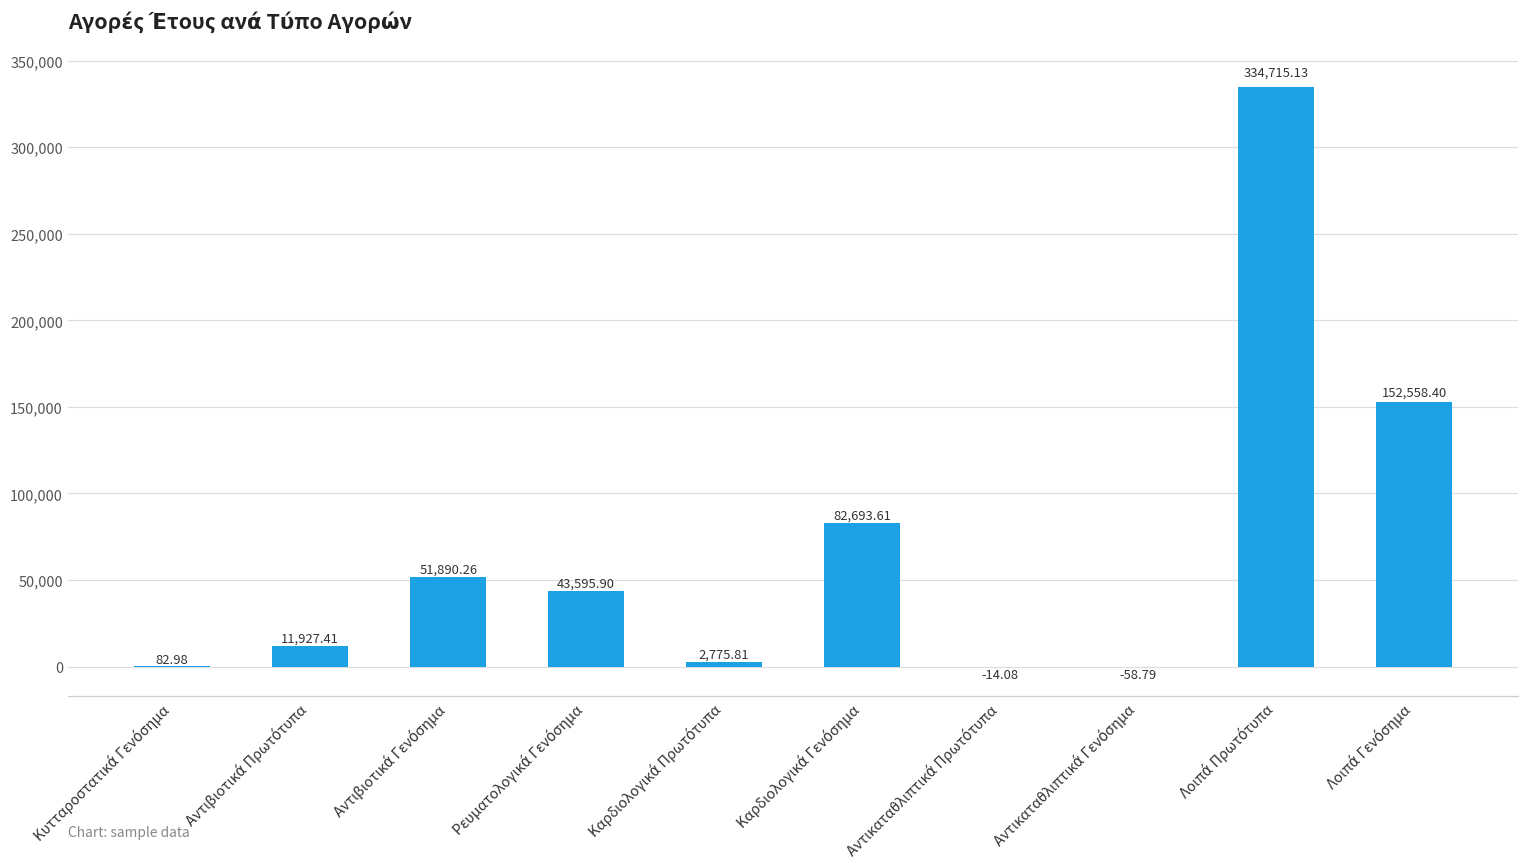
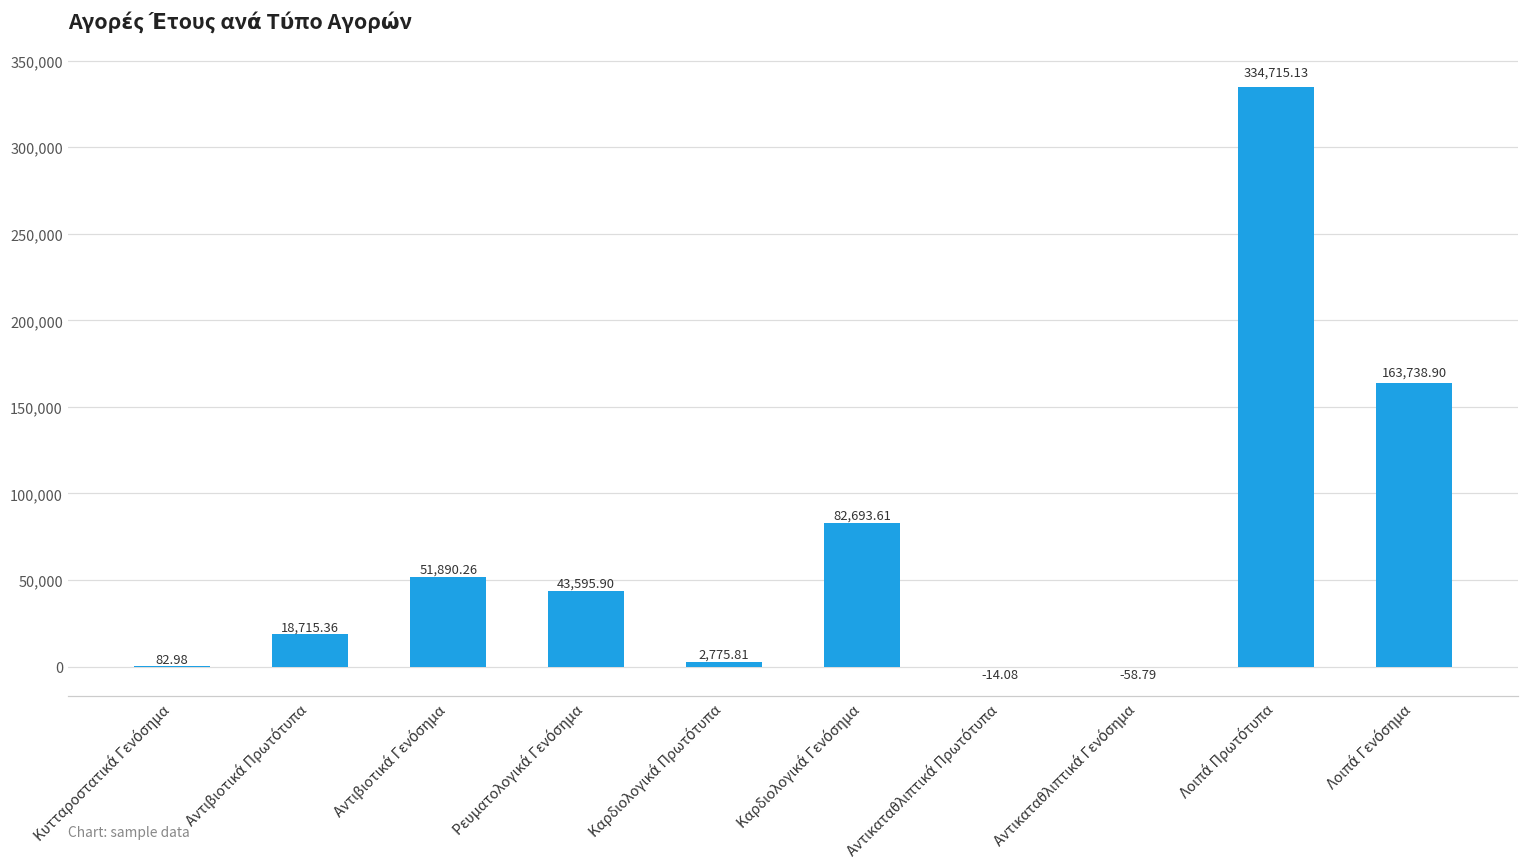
  {
    "Κυτταροστατικά Γενόσημα": "82.98",
-   "Αντιβιοτικά Πρωτότυπα": "11,927.41",
+   "Αντιβιοτικά Πρωτότυπα": "18,715.36",
    "Αντιβιοτικά Γενόσημα": "51,890.26",
    "Ρευματολογικά Γενόσημα": "43,595.90",
    "Καρδιολογικά Πρωτότυπα": "2,775.81",
    "Καρδιολογικά Γενόσημα": "82,693.61",
    "Αντικαταθλιπτικά Πρωτότυπα": "-14.08",
    "Αντικαταθλιπτικά Γενόσημα": "-58.79",
    "Λοιπά Πρωτότυπα": "334,715.13",
-   "Λοιπά Γενόσημα": "152,558.40"
+   "Λοιπά Γενόσημα": "163,738.90"
  }
